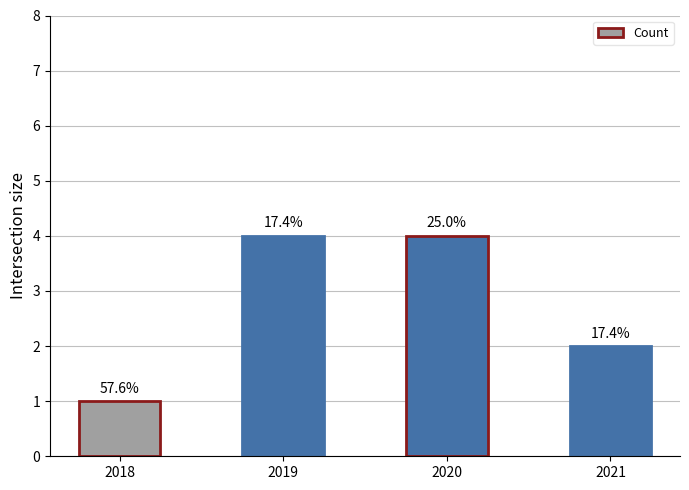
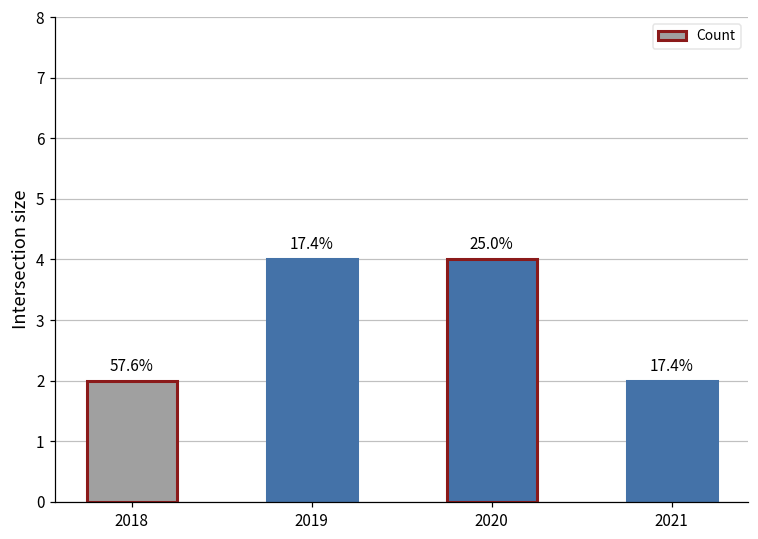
  {
-   "2018": 1
+   "2018": 2
  }
